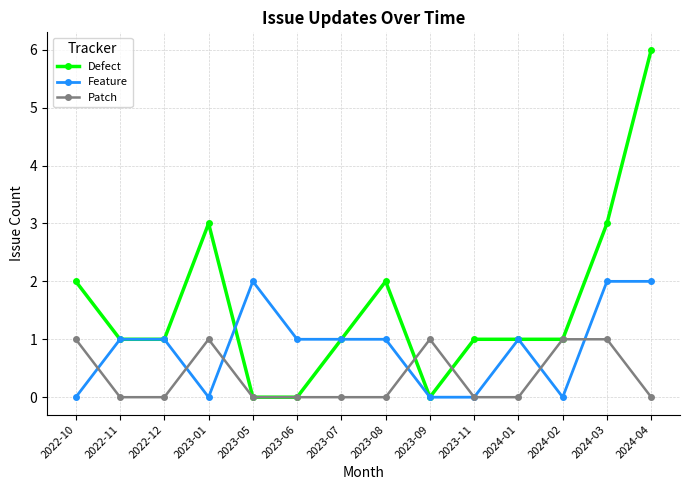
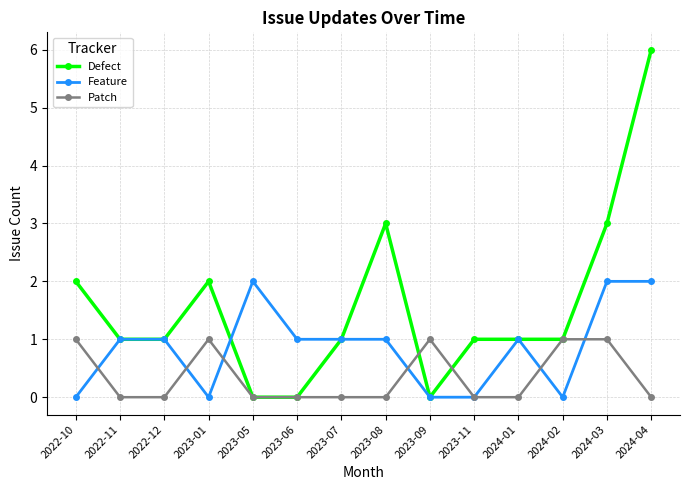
  {
    "Defect": {
      "2022-10": 2,
-     "2023-01": 3,
-     "2023-08": 2,
+     "2023-01": 2,
+     "2023-08": 3,
      "2023-11": 1,
      "2024-03": 3,
      "2024-04": 6
    },
    "Feature": {
      "2022-10": 0,
      "2023-01": 0,
      "2023-05": 2,
      "2023-06": 1,
      "2023-08": 1,
      "2024-02": 0,
      "2024-03": 2,
      "2024-04": 2
    },
    "Patch": {
      "2022-10": 1,
      "2022-11": 0,
      "2022-12": 0,
      "2023-01": 1,
      "2023-07": 0,
      "2023-08": 0,
      "2023-09": 1,
      "2024-01": 0,
      "2024-03": 1,
      "2024-04": 0
    }
  }
